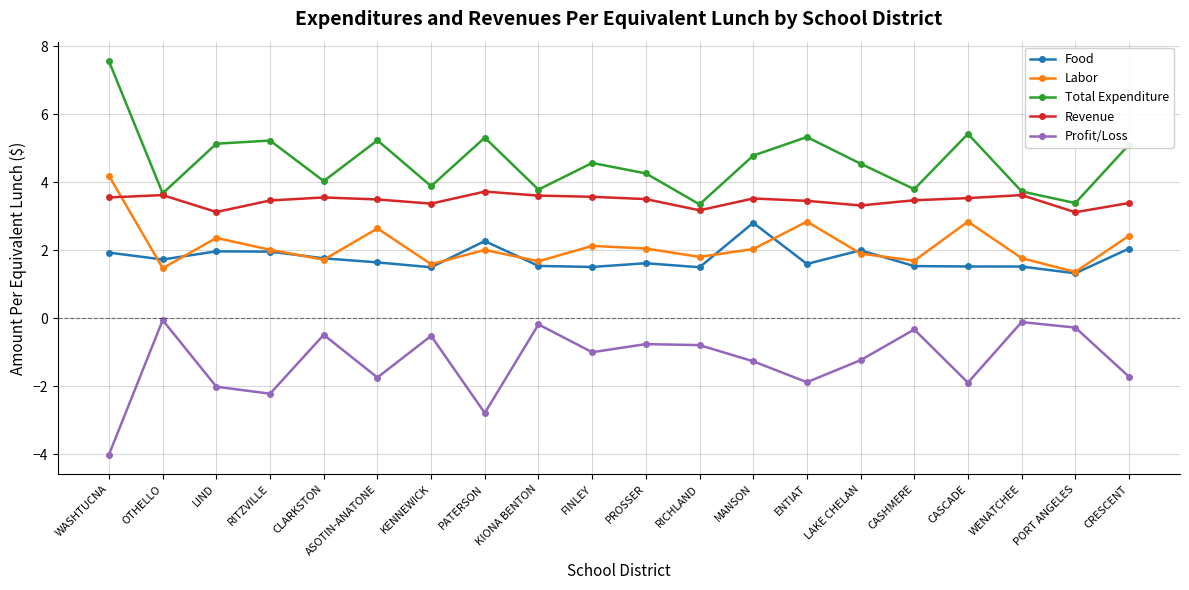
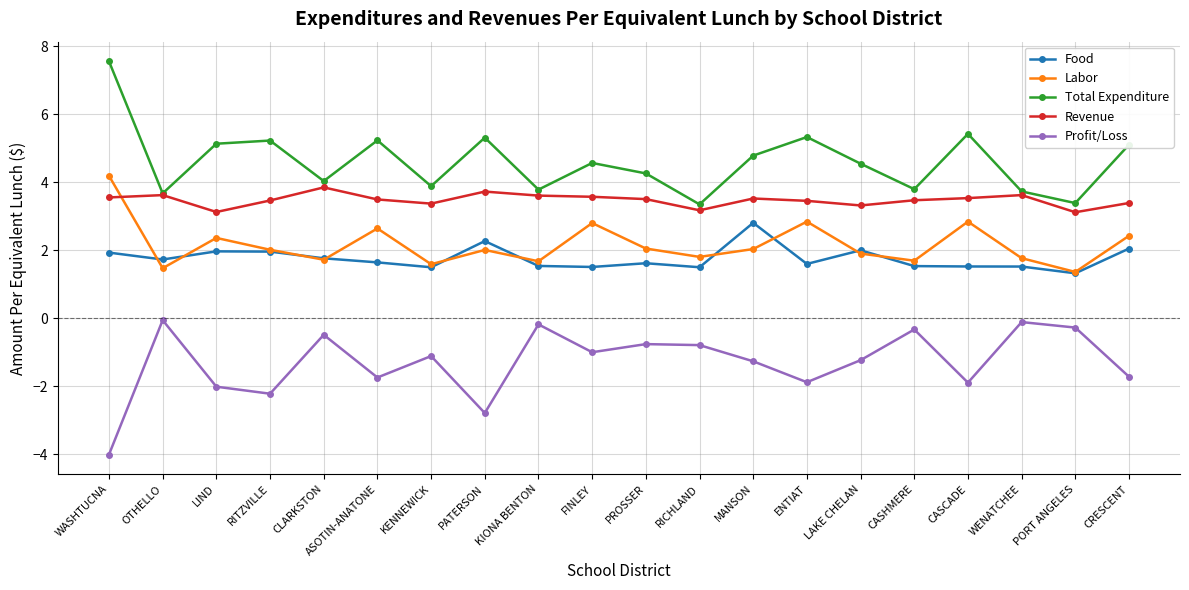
  {
    "Food": {
      "WASHTUCNA": 1.9,
      "OTHELLO": 1.7,
      "LIND": 2.0,
      "ASOTIN-ANATONE": 1.6,
      "KENNEWICK": 1.5,
      "PATERSON": 2.3,
      "KIONA BENTON": 1.5,
      "FINLEY": 1.5,
      "PROSSER": 1.6,
      "RICHLAND": 1.5,
      "MANSON": 2.8,
      "ENTIAT": 1.6,
      "LAKE CHELAN": 2.0,
      "CASHMERE": 1.5,
      "CASCADE": 1.5,
      "WENATCHEE": 1.5,
      "CRESCENT": 2.1
    },
    "Labor": {
      "WASHTUCNA": 4.2,
      "OTHELLO": 1.5,
      "LIND": 2.4,
      "ASOTIN-ANATONE": 2.6,
      "KENNEWICK": 1.6,
      "PATERSON": 2.0,
      "KIONA BENTON": 1.7,
-     "FINLEY": 2.1,
+     "FINLEY": 2.8,
      "PROSSER": 2.1,
      "RICHLAND": 1.8,
      "MANSON": 2.0,
      "ENTIAT": 2.8,
      "LAKE CHELAN": 1.9,
      "CASHMERE": 1.7,
      "CASCADE": 2.8,
      "WENATCHEE": 1.8,
      "CRESCENT": 2.4
    },
    "Total Expenditure": {
      "WASHTUCNA": 7.6,
      "LIND": 5.1,
      "RITZVILLE": 5.2,
      "CLARKSTON": 4.0,
      "ASOTIN-ANATONE": 5.2,
      "KENNEWICK": 3.9,
      "PATERSON": 5.3,
      "KIONA BENTON": 3.8,
      "FINLEY": 4.6,
      "PROSSER": 4.3,
      "RICHLAND": 3.4,
      "MANSON": 4.8,
      "ENTIAT": 5.3,
      "LAKE CHELAN": 4.5,
      "CASHMERE": 3.8,
      "CASCADE": 5.4,
      "WENATCHEE": 3.7,
      "PORT ANGELES": 3.4
    },
    "Revenue": {
      "WASHTUCNA": 3.6,
      "LIND": 3.1,
      "RITZVILLE": 3.5,
-     "CLARKSTON": 3.6,
+     "CLARKSTON": 3.9,
      "ASOTIN-ANATONE": 3.5,
      "KENNEWICK": 3.4,
      "PATERSON": 3.7,
      "KIONA BENTON": 3.6,
      "FINLEY": 3.6,
      "PROSSER": 3.5,
      "RICHLAND": 3.2,
      "MANSON": 3.5,
      "ENTIAT": 3.5,
      "LAKE CHELAN": 3.3,
      "CASHMERE": 3.5,
      "CASCADE": 3.5,
      "WENATCHEE": 3.6,
      "PORT ANGELES": 3.1,
      "CRESCENT": 3.4
    },
    "Profit/Loss": {
      "WASHTUCNA": -4.0,
      "OTHELLO": -0.1,
      "LIND": -2.0,
      "RITZVILLE": -2.2,
      "CLARKSTON": -0.5,
      "ASOTIN-ANATONE": -1.7,
-     "KENNEWICK": -0.5,
+     "KENNEWICK": -1.1,
      "PATERSON": -2.8,
      "KIONA BENTON": -0.2,
      "FINLEY": -1.0,
      "PROSSER": -0.8,
      "RICHLAND": -0.8,
      "MANSON": -1.3,
      "ENTIAT": -1.9,
      "LAKE CHELAN": -1.2,
      "CASHMERE": -0.3,
      "CASCADE": -1.9,
      "WENATCHEE": -0.1,
      "PORT ANGELES": -0.3,
      "CRESCENT": -1.7
    }
  }
